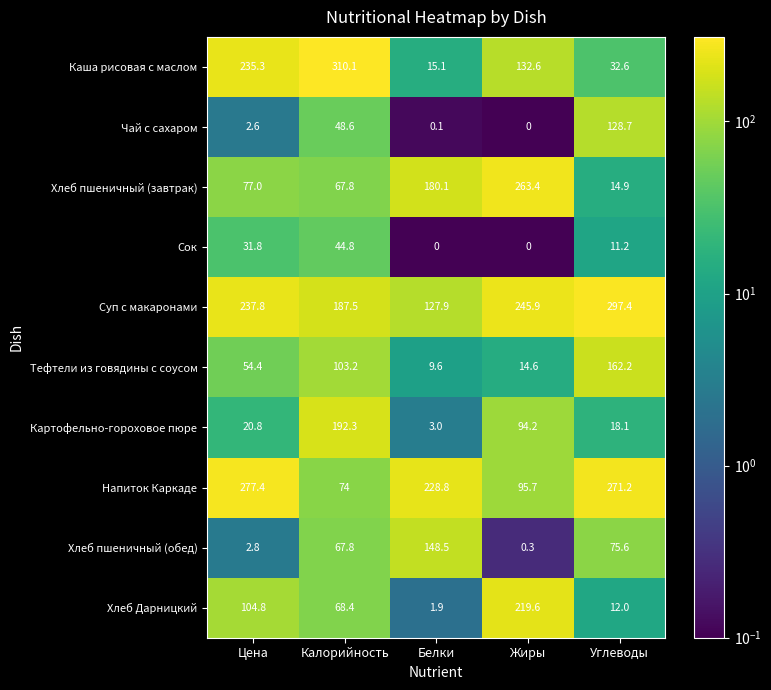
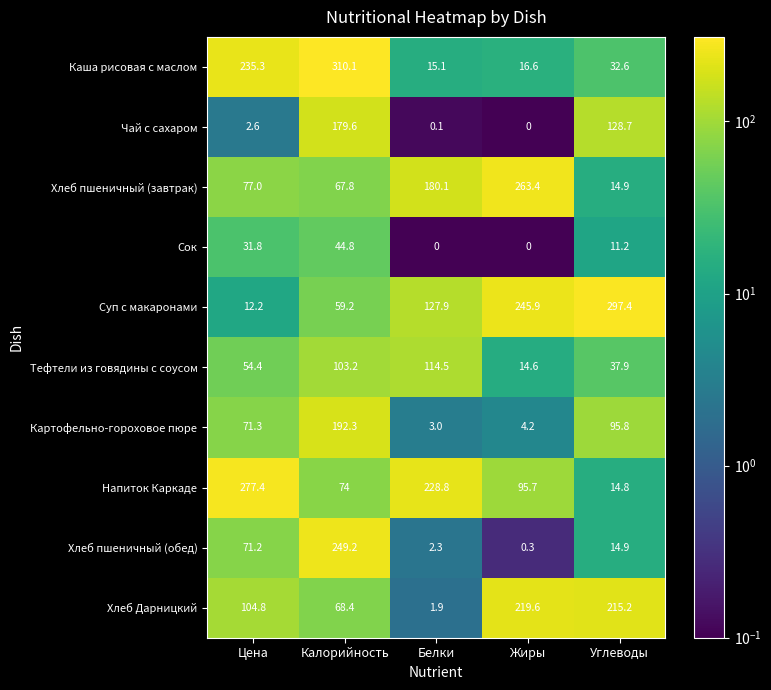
  {
    "Каша рисовая с маслом": {
      "Цена": 235.3,
      "Калорийность": 310.1,
      "Белки": 15.1,
-     "Жиры": 132.6,
+     "Жиры": 16.6,
      "Углеводы": 32.6
    },
    "Чай с сахаром": {
      "Цена": 2.6,
-     "Калорийность": 48.6,
+     "Калорийность": 179.6,
      "Белки": 0.1,
      "Жиры": 0,
      "Углеводы": 128.7
    },
    "Хлеб пшеничный (завтрак)": {
      "Цена": 77.0,
      "Калорийность": 67.8,
      "Белки": 180.1,
      "Жиры": 263.4,
      "Углеводы": 14.9
    },
    "Сок": {
      "Цена": 31.8,
      "Калорийность": 44.8,
      "Белки": 0,
      "Жиры": 0,
      "Углеводы": 11.2
    },
    "Суп с макаронами": {
-     "Цена": 237.8,
-     "Калорийность": 187.5,
+     "Цена": 12.2,
+     "Калорийность": 59.2,
      "Белки": 127.9,
      "Жиры": 245.9,
      "Углеводы": 297.4
    },
    "Тефтели из говядины с соусом": {
      "Цена": 54.4,
      "Калорийность": 103.2,
-     "Белки": 9.6,
+     "Белки": 114.5,
      "Жиры": 14.6,
-     "Углеводы": 162.2
+     "Углеводы": 37.9
    },
    "Картофельно-гороховое пюре": {
-     "Цена": 20.8,
+     "Цена": 71.3,
      "Калорийность": 192.3,
      "Белки": 3.0,
-     "Жиры": 94.2,
-     "Углеводы": 18.1
+     "Жиры": 4.2,
+     "Углеводы": 95.8
    },
    "Напиток Каркаде": {
      "Цена": 277.4,
      "Калорийность": 74,
      "Белки": 228.8,
      "Жиры": 95.7,
-     "Углеводы": 271.2
+     "Углеводы": 14.8
    },
    "Хлеб пшеничный (обед)": {
-     "Цена": 2.8,
-     "Калорийность": 67.8,
-     "Белки": 148.5,
+     "Цена": 71.2,
+     "Калорийность": 249.2,
+     "Белки": 2.3,
      "Жиры": 0.3,
-     "Углеводы": 75.6
+     "Углеводы": 14.9
    },
    "Хлеб Дарницкий": {
      "Цена": 104.8,
      "Калорийность": 68.4,
      "Белки": 1.9,
      "Жиры": 219.6,
-     "Углеводы": 12.0
+     "Углеводы": 215.2
    }
  }
